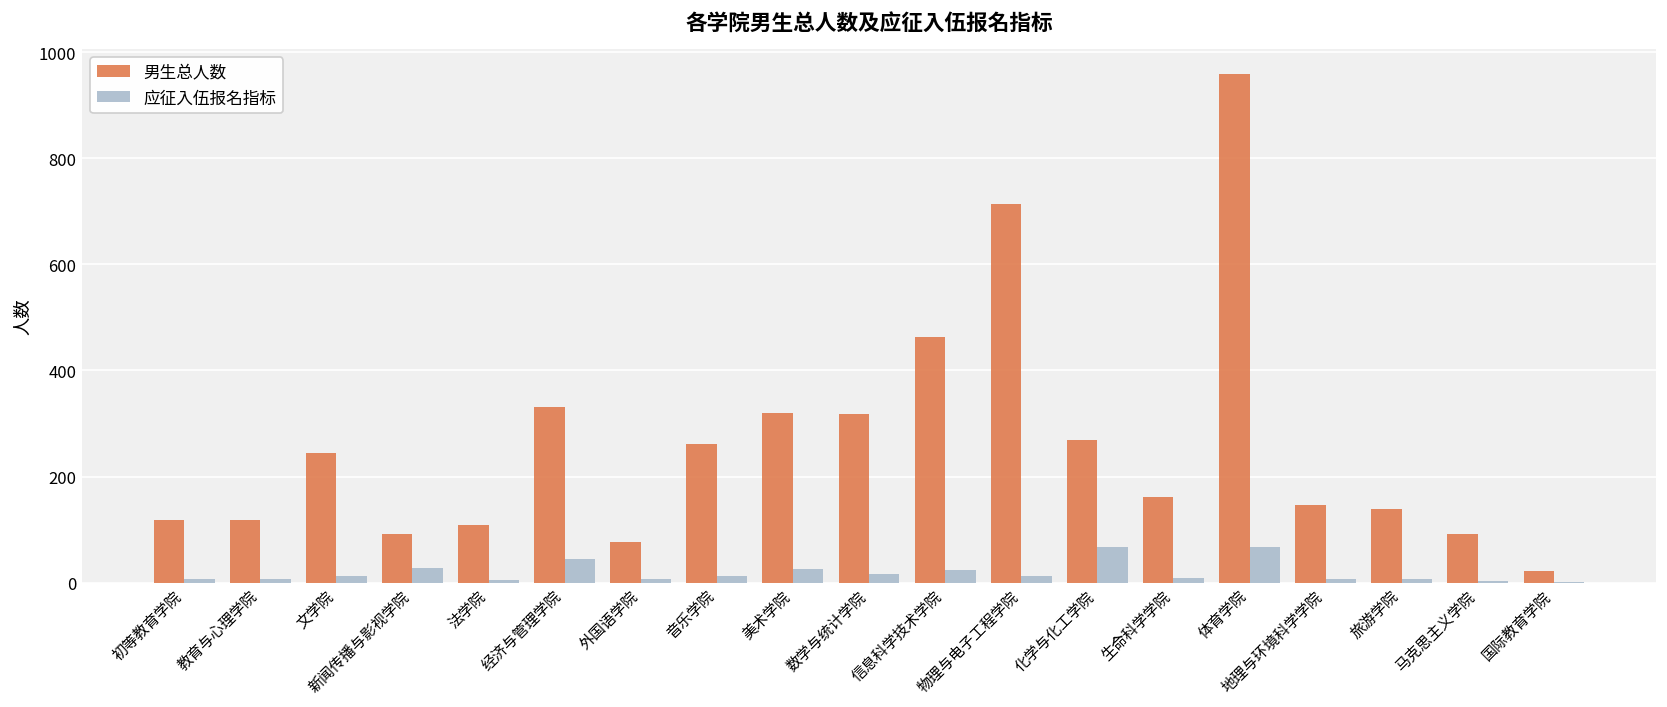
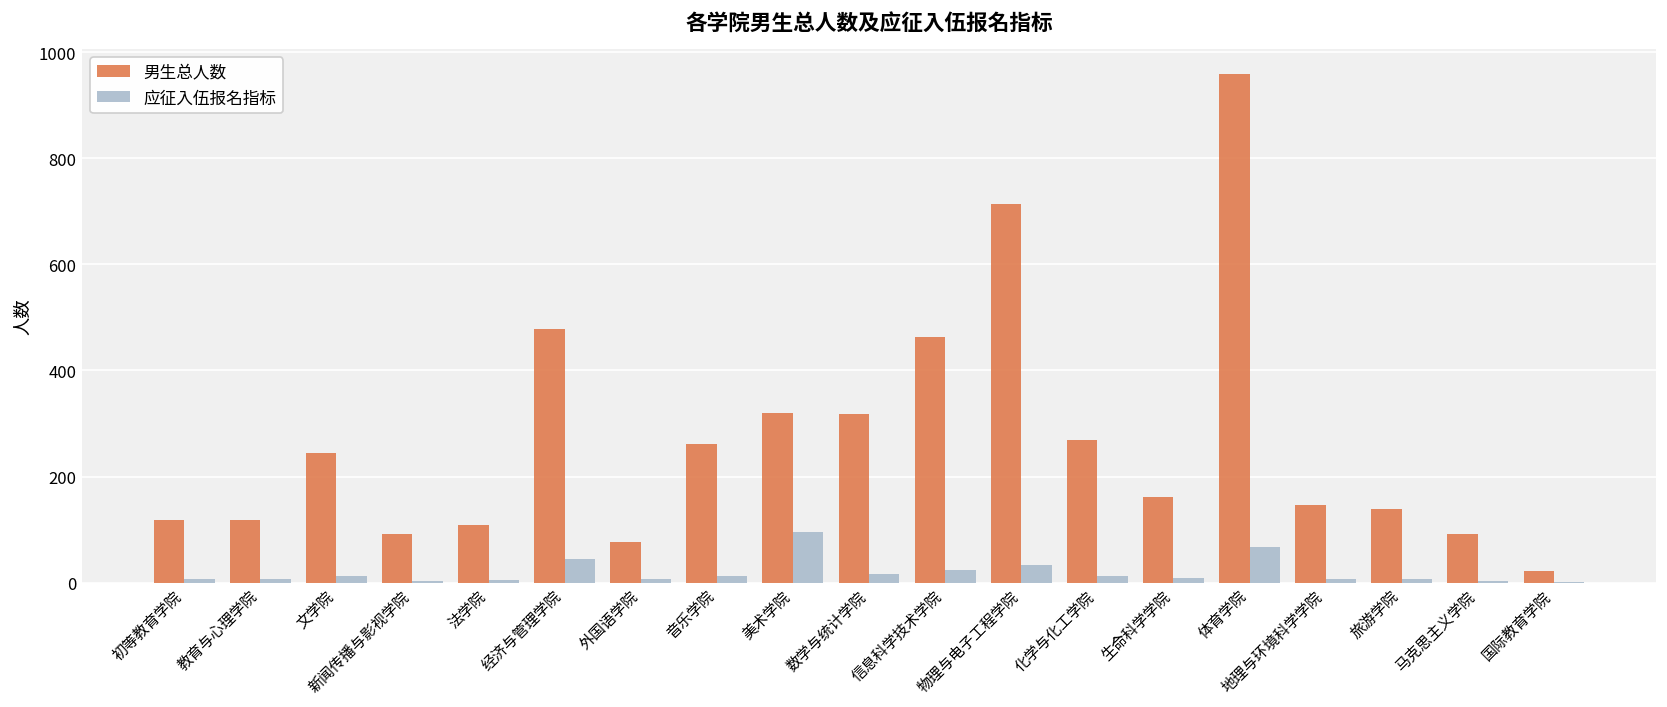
  {
    "男生总人数": {
      "初等教育学院": 120,
      "教育与心理学院": 120,
      "文学院": 240,
      "新闻传播与影视学院": 90,
      "法学院": 110,
-     "经济与管理学院": 330,
+     "经济与管理学院": 480,
      "外国语学院": 80,
      "音乐学院": 260,
      "美术学院": 320,
      "数学与统计学院": 320,
      "信息科学技术学院": 460,
      "物理与电子工程学院": 710,
      "化学与化工学院": 270,
      "生命科学学院": 160,
      "体育学院": 960,
      "地理与环境科学学院": 150,
      "旅游学院": 140,
      "马克思主义学院": 90,
      "国际教育学院": 20
    },
    "应征入伍报名指标": {
      "初等教育学院": 10,
      "教育与心理学院": 10,
      "文学院": 10,
-     "新闻传播与影视学院": 30,
+     "新闻传播与影视学院": 0,
      "经济与管理学院": 40,
      "外国语学院": 10,
      "音乐学院": 10,
-     "美术学院": 30,
+     "美术学院": 100,
      "数学与统计学院": 20,
      "信息科学技术学院": 20,
-     "物理与电子工程学院": 10,
-     "化学与化工学院": 70,
+     "物理与电子工程学院": 30,
+     "化学与化工学院": 10,
      "生命科学学院": 10,
      "体育学院": 70,
      "地理与环境科学学院": 10,
      "旅游学院": 10
    }
  }
